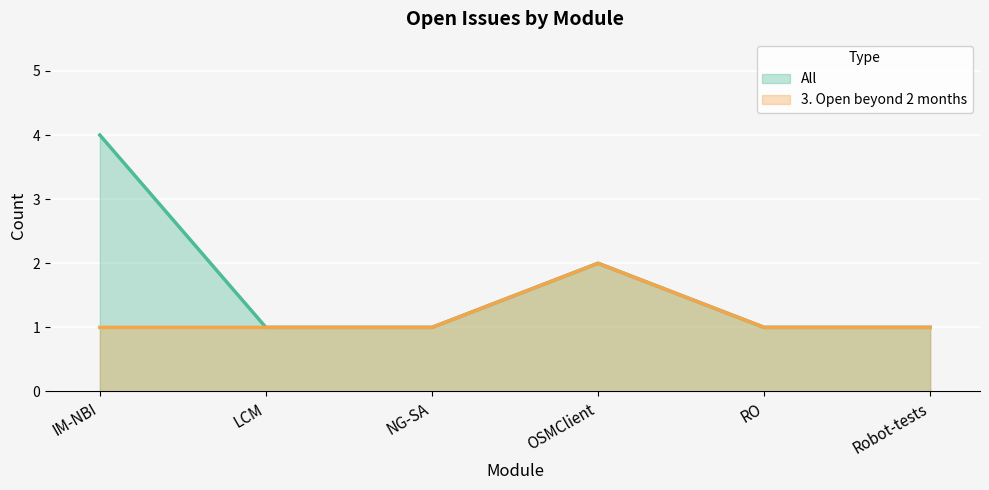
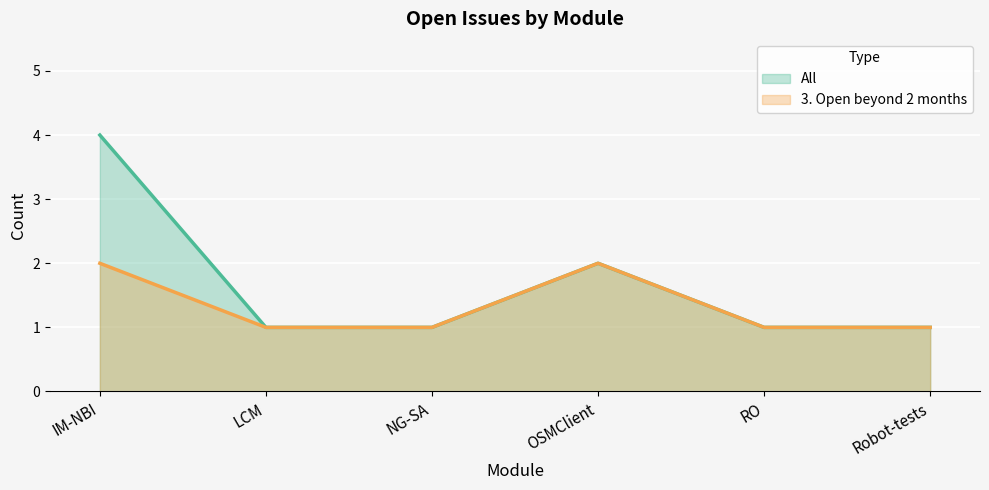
  {
    "All": {
      "IM-NBI": 4
    },
    "3. Open beyond 2 months": {
-     "IM-NBI": 1
+     "IM-NBI": 2
    }
  }
